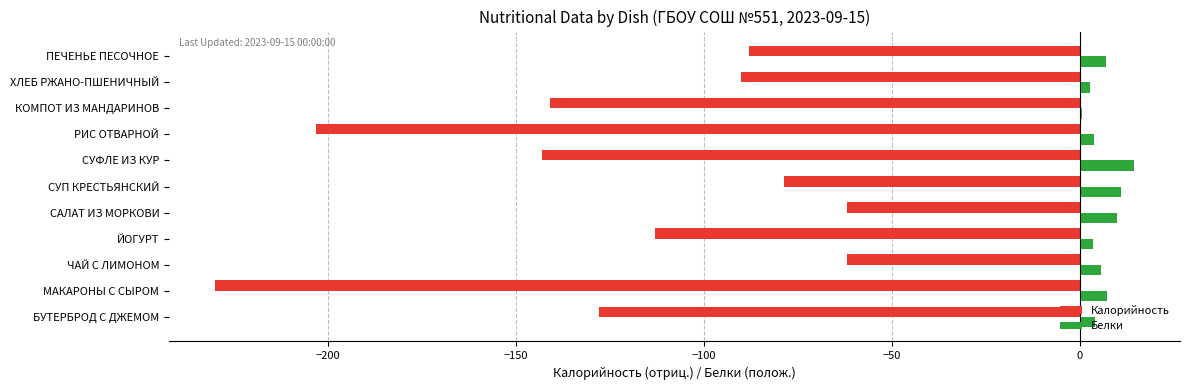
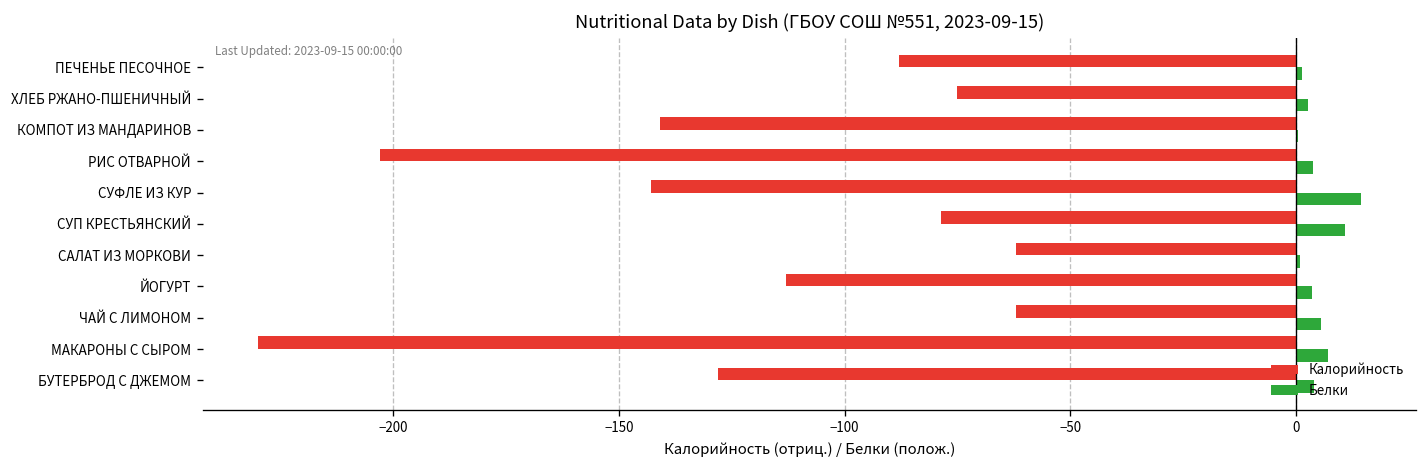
  {
    "Калорийность": {
      "ПЕЧЕНЬЕ ПЕСОЧНОЕ": -88,
-     "ХЛЕБ РЖАНО-ПШЕНИЧНЫЙ": -90,
+     "ХЛЕБ РЖАНО-ПШЕНИЧНЫЙ": -75,
      "КОМПОТ ИЗ МАНДАРИНОВ": -141,
      "РИС ОТВАРНОЙ": -203,
      "СУФЛЕ ИЗ КУР": -143,
      "СУП КРЕСТЬЯНСКИЙ": -79,
      "САЛАТ ИЗ МОРКОВИ": -62,
      "ЙОГУРТ": -113,
      "ЧАЙ С ЛИМОНОМ": -62,
      "МАКАРОНЫ С СЫРОМ": -230,
      "БУТЕРБРОД С ДЖЕМОМ": -128
    },
    "Белки": {
-     "ПЕЧЕНЬЕ ПЕСОЧНОЕ": 7,
+     "ПЕЧЕНЬЕ ПЕСОЧНОЕ": 1,
      "ХЛЕБ РЖАНО-ПШЕНИЧНЫЙ": 3,
      "РИС ОТВАРНОЙ": 4,
      "СУФЛЕ ИЗ КУР": 14,
      "СУП КРЕСТЬЯНСКИЙ": 11,
-     "САЛАТ ИЗ МОРКОВИ": 10,
+     "САЛАТ ИЗ МОРКОВИ": 1,
      "ЙОГУРТ": 4,
      "ЧАЙ С ЛИМОНОМ": 6,
      "МАКАРОНЫ С СЫРОМ": 7,
      "БУТЕРБРОД С ДЖЕМОМ": 4
    }
  }
